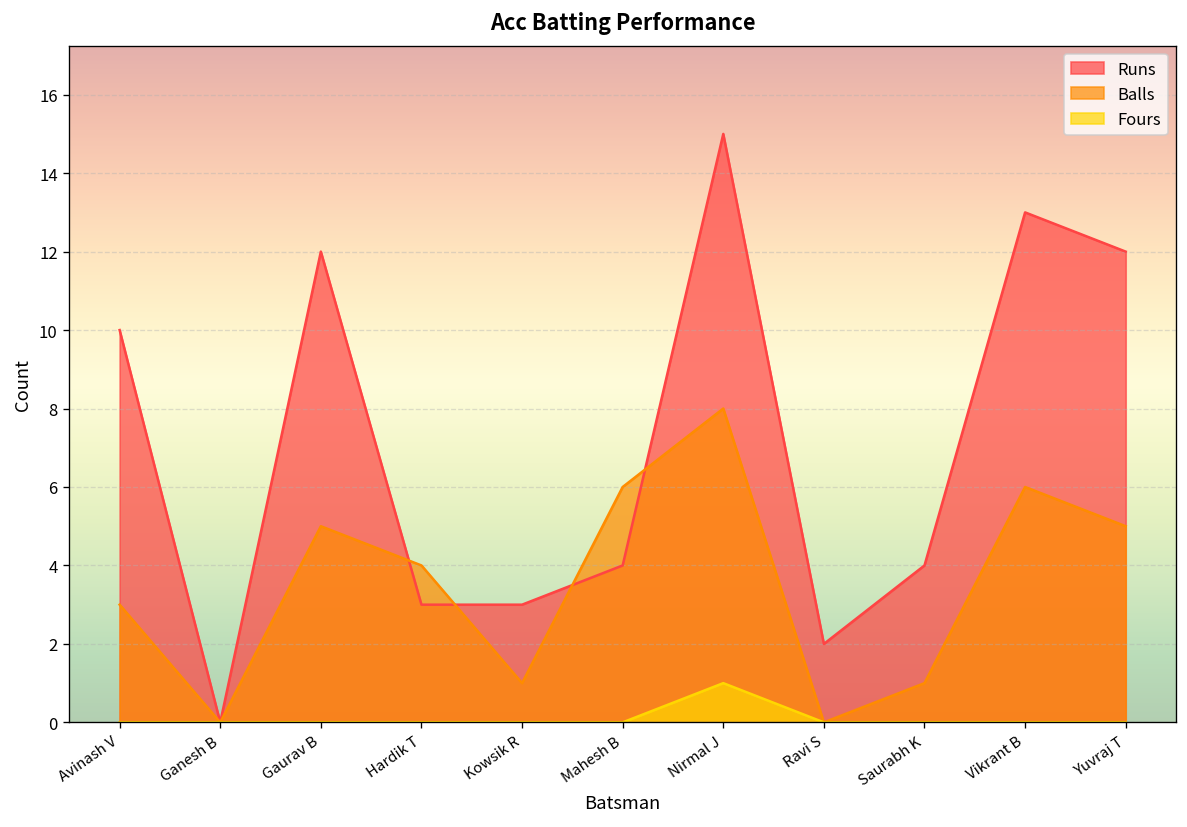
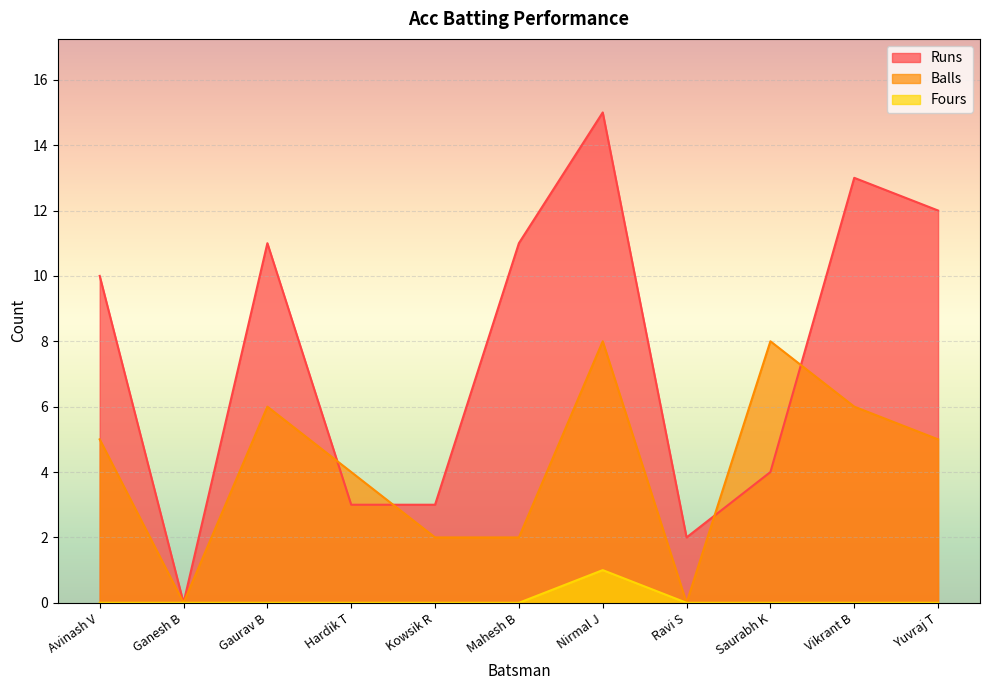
  {
    "Runs": {
      "Avinash V": 10,
-     "Gaurav B": 12,
+     "Gaurav B": 11,
      "Hardik T": 3,
      "Kowsik R": 3,
-     "Mahesh B": 4,
+     "Mahesh B": 11,
      "Nirmal J": 15,
      "Ravi S": 2,
      "Saurabh K": 4,
      "Vikrant B": 13,
      "Yuvraj T": 12
    },
    "Balls": {
-     "Avinash V": 3,
-     "Gaurav B": 5,
+     "Avinash V": 5,
+     "Gaurav B": 6,
      "Hardik T": 4,
-     "Kowsik R": 1,
-     "Mahesh B": 6,
+     "Kowsik R": 2,
+     "Mahesh B": 2,
      "Nirmal J": 8,
-     "Saurabh K": 1,
+     "Saurabh K": 8,
      "Vikrant B": 6,
      "Yuvraj T": 5
    },
    "Fours": {
      "Avinash V": 0,
      "Gaurav B": 0,
      "Hardik T": 0,
      "Kowsik R": 0,
      "Mahesh B": 0,
      "Nirmal J": 1,
      "Saurabh K": 0,
      "Vikrant B": 0,
      "Yuvraj T": 0
    }
  }
